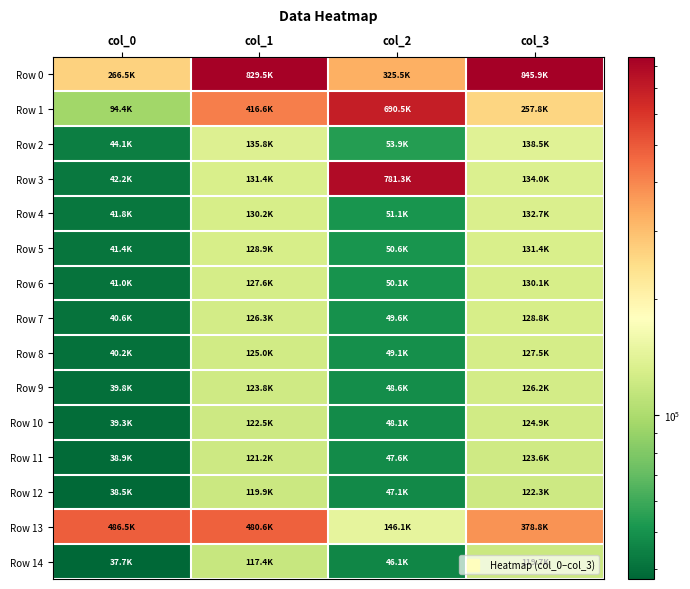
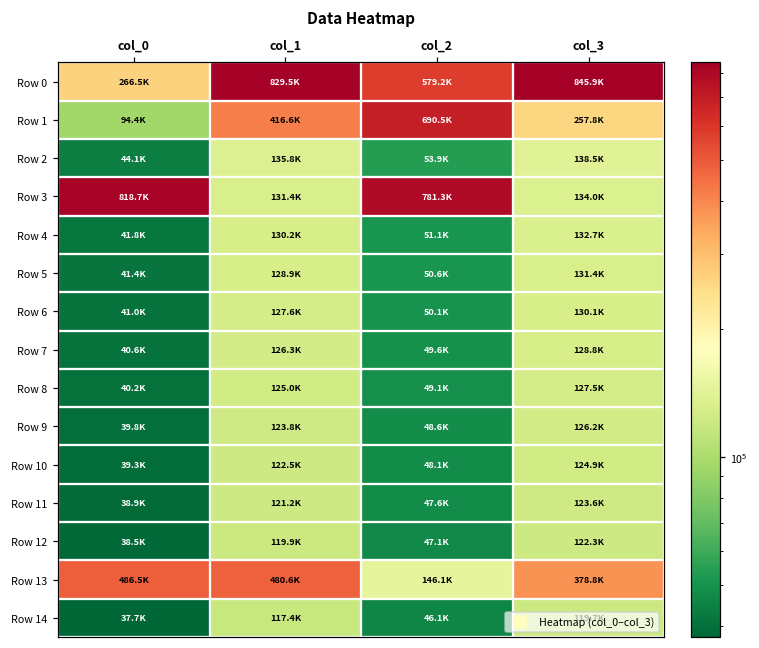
  {
    "Row 0": {
      "col_0": "266.5K",
      "col_1": "829.5K",
-     "col_2": "325.5K",
+     "col_2": "579.2K",
      "col_3": "845.9K"
    },
    "Row 1": {
      "col_0": "94.4K",
      "col_1": "416.6K",
      "col_2": "690.5K",
      "col_3": "257.8K"
    },
    "Row 2": {
      "col_0": "44.1K",
      "col_1": "135.8K",
      "col_2": "53.9K",
      "col_3": "138.5K"
    },
    "Row 3": {
-     "col_0": "42.2K",
+     "col_0": "818.7K",
      "col_1": "131.4K",
      "col_2": "781.3K",
      "col_3": "134.0K"
    },
    "Row 4": {
      "col_0": "41.8K",
      "col_1": "130.2K",
      "col_2": "51.1K",
      "col_3": "132.7K"
    },
    "Row 5": {
      "col_0": "41.4K",
      "col_1": "128.9K",
      "col_2": "50.6K",
      "col_3": "131.4K"
    },
    "Row 6": {
      "col_0": "41.0K",
      "col_1": "127.6K",
      "col_2": "50.1K",
      "col_3": "130.1K"
    },
    "Row 7": {
      "col_0": "40.6K",
      "col_1": "126.3K",
      "col_2": "49.6K",
      "col_3": "128.8K"
    },
    "Row 8": {
      "col_0": "40.2K",
      "col_1": "125.0K",
      "col_2": "49.1K",
      "col_3": "127.5K"
    },
    "Row 9": {
      "col_0": "39.8K",
      "col_1": "123.8K",
      "col_2": "48.6K",
      "col_3": "126.2K"
    },
    "Row 10": {
      "col_0": "39.3K",
      "col_1": "122.5K",
      "col_2": "48.1K",
      "col_3": "124.9K"
    },
    "Row 11": {
      "col_0": "38.9K",
      "col_1": "121.2K",
      "col_2": "47.6K",
      "col_3": "123.6K"
    },
    "Row 12": {
      "col_0": "38.5K",
      "col_1": "119.9K",
      "col_2": "47.1K",
      "col_3": "122.3K"
    },
    "Row 13": {
      "col_0": "486.5K",
      "col_1": "480.6K",
      "col_2": "146.1K",
      "col_3": "378.8K"
    },
    "Row 14": {
      "col_0": "37.7K",
      "col_1": "117.4K",
      "col_2": "46.1K"
    }
  }
